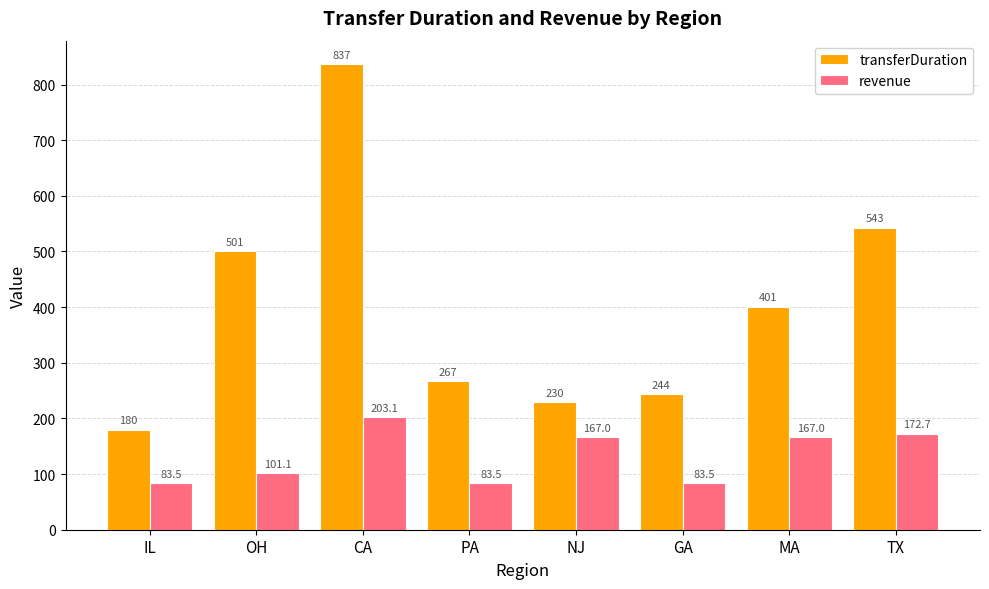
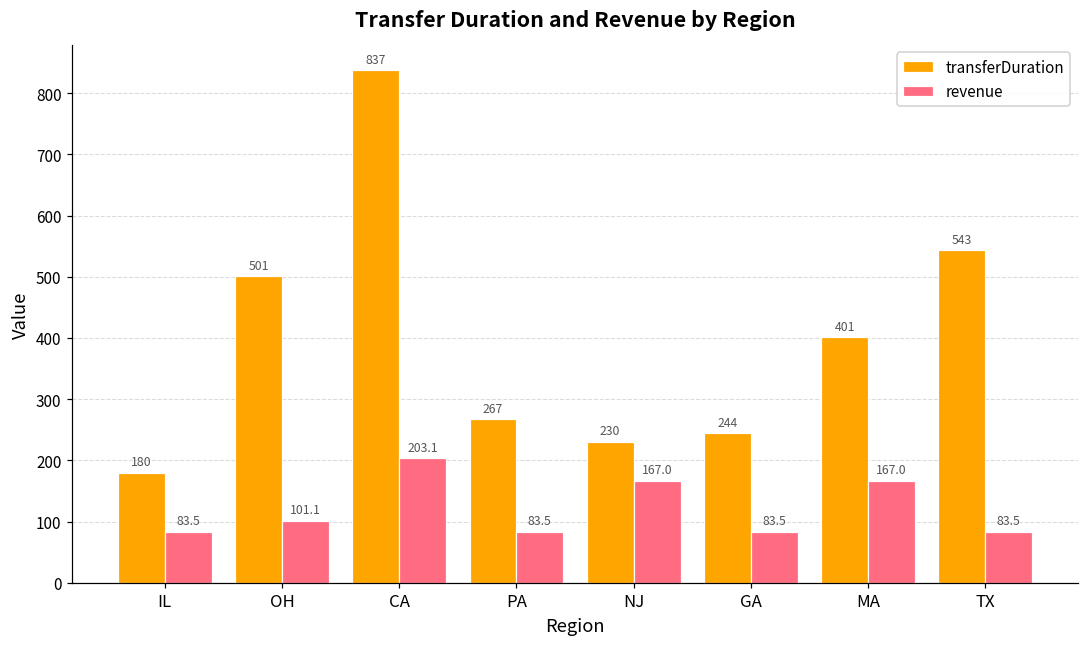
  {
    "transferDuration": {
      "IL": 180,
      "OH": 501,
      "CA": 837,
      "PA": 267,
      "NJ": 230,
      "GA": 244,
      "MA": 401,
      "TX": 543
    },
    "revenue": {
      "IL": 83.5,
      "OH": 101.1,
      "CA": 203.1,
      "PA": 83.5,
      "NJ": 167.0,
      "GA": 83.5,
      "MA": 167.0,
-     "TX": 172.7
+     "TX": 83.5
    }
  }
